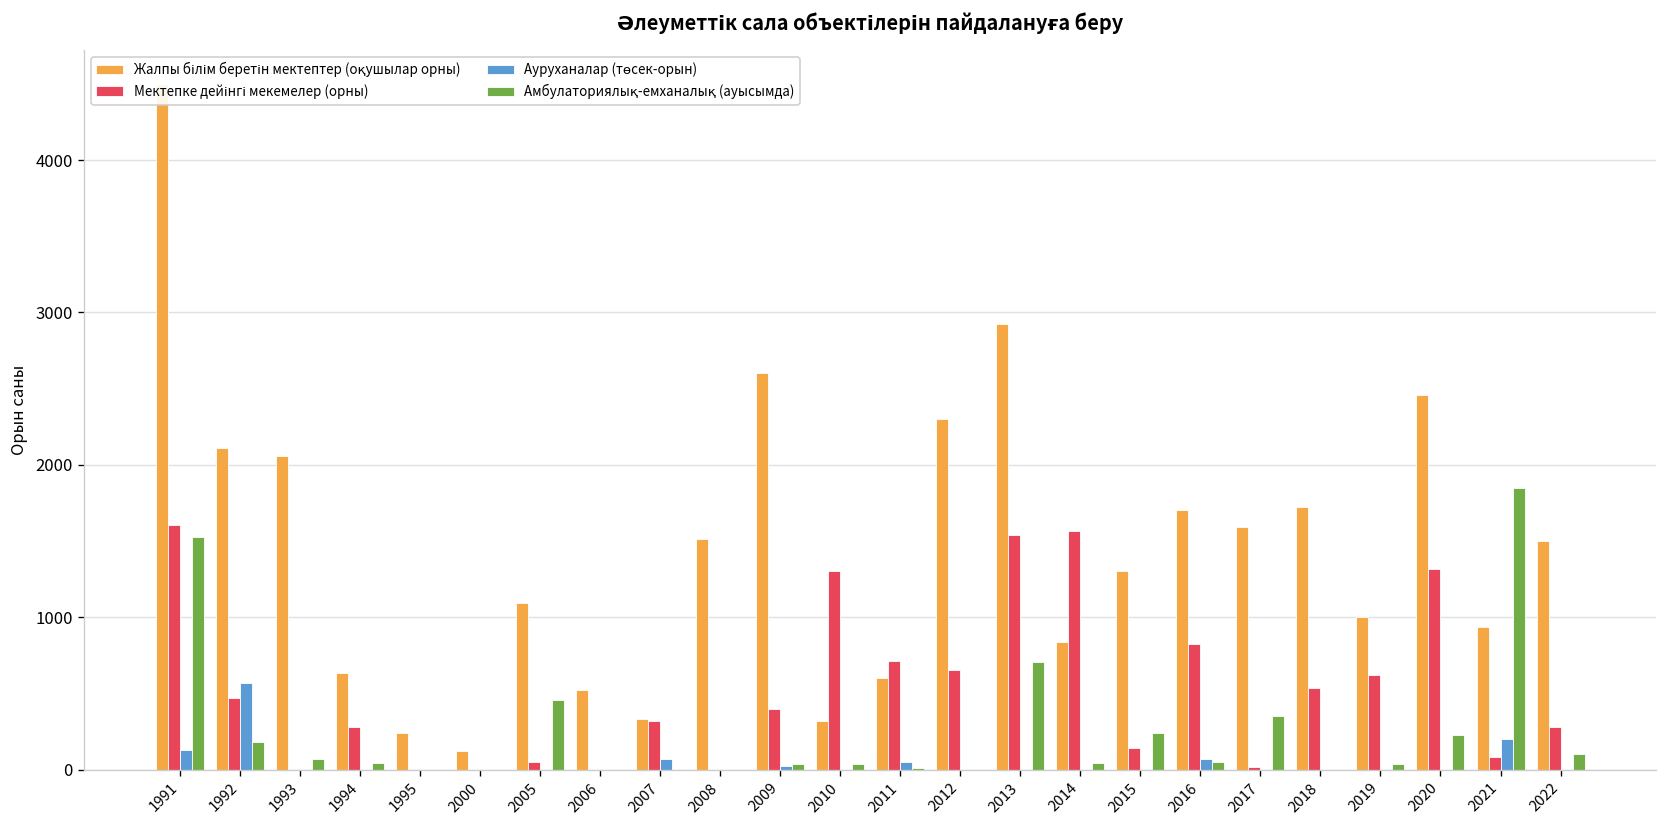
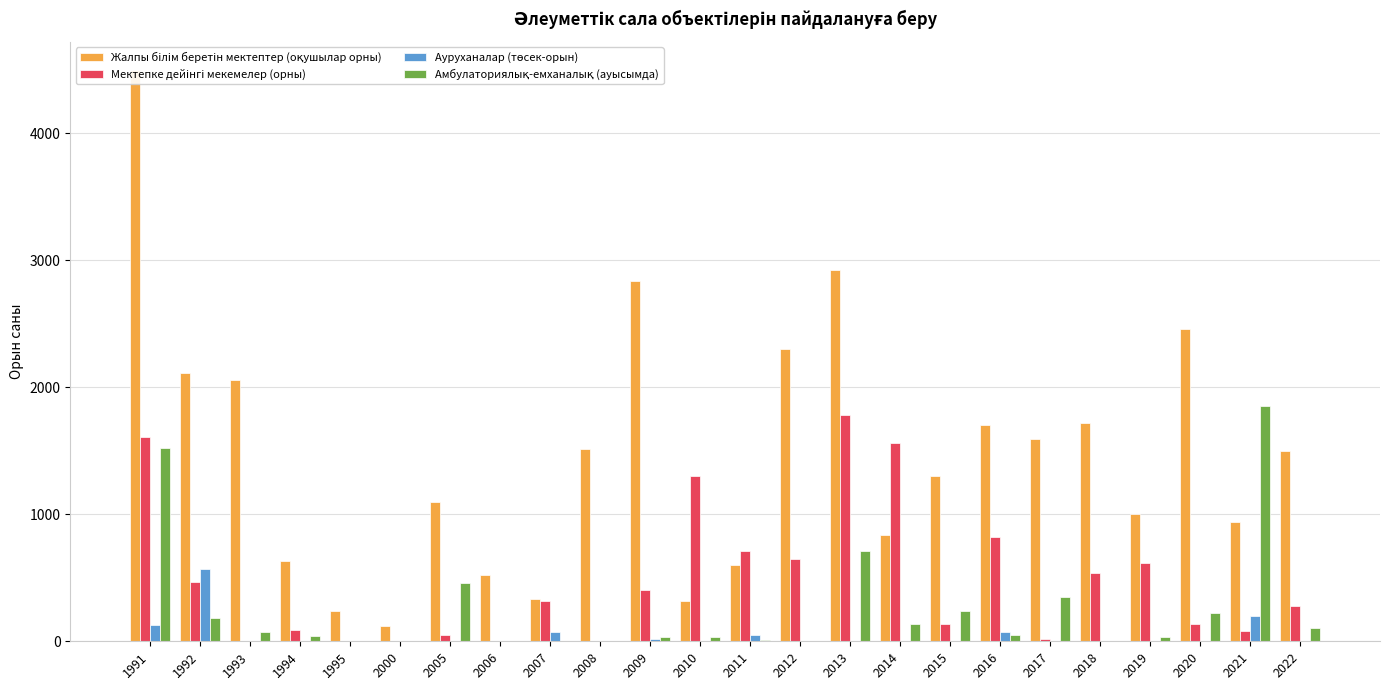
  {
    "Жалпы білім беретін мектептер (оқушылар орны)": {
      "1992": 2110,
      "1993": 2060,
      "1994": 630,
      "1995": 240,
      "2000": 120,
      "2005": 1090,
      "2006": 530,
      "2007": 330,
      "2008": 1520,
-     "2009": 2600,
+     "2009": 2840,
      "2010": 320,
      "2011": 600,
      "2012": 2300,
      "2013": 2930,
      "2014": 840,
      "2015": 1300,
      "2016": 1700,
      "2017": 1590,
      "2018": 1720,
      "2019": 1000,
      "2020": 2460,
      "2021": 940,
      "2022": 1500
    },
    "Мектепке дейінгі мекемелер (орны)": {
      "1991": 1610,
      "1992": 470,
      "1993": 0,
-     "1994": 280,
+     "1994": 90,
      "1995": 0,
      "2000": 0,
      "2005": 50,
      "2006": 0,
      "2007": 320,
      "2008": 0,
      "2009": 400,
      "2010": 1300,
      "2011": 710,
      "2012": 650,
-     "2013": 1540,
+     "2013": 1780,
      "2014": 1560,
      "2015": 140,
      "2016": 820,
      "2018": 540,
      "2019": 620,
-     "2020": 1320,
+     "2020": 140,
      "2021": 80,
      "2022": 280
    },
    "Ауруханалар (төсек-орын)": {
      "1991": 130,
      "1992": 570,
      "1993": 0,
      "1994": 0,
      "1995": 0,
      "2000": 0,
      "2005": 0,
      "2006": 0,
      "2007": 70,
      "2008": 0,
      "2009": 20,
      "2010": 0,
      "2011": 50,
      "2012": 0,
      "2013": 0,
      "2014": 0,
      "2015": 0,
      "2016": 70,
      "2017": 0,
      "2018": 0,
      "2019": 0,
      "2020": 0,
      "2021": 200,
      "2022": 0
    },
    "Амбулаториялық-емханалық (ауысымда)": {
      "1991": 1530,
      "1992": 180,
      "1993": 70,
      "1994": 40,
      "1995": 0,
      "2000": 0,
      "2005": 460,
      "2006": 0,
      "2007": 0,
      "2008": 0,
      "2009": 40,
      "2010": 40,
      "2012": 0,
      "2013": 710,
-     "2014": 40,
+     "2014": 140,
      "2015": 240,
      "2016": 50,
      "2017": 350,
      "2018": 0,
      "2019": 40,
      "2020": 230,
      "2021": 1850,
      "2022": 110
    }
  }
